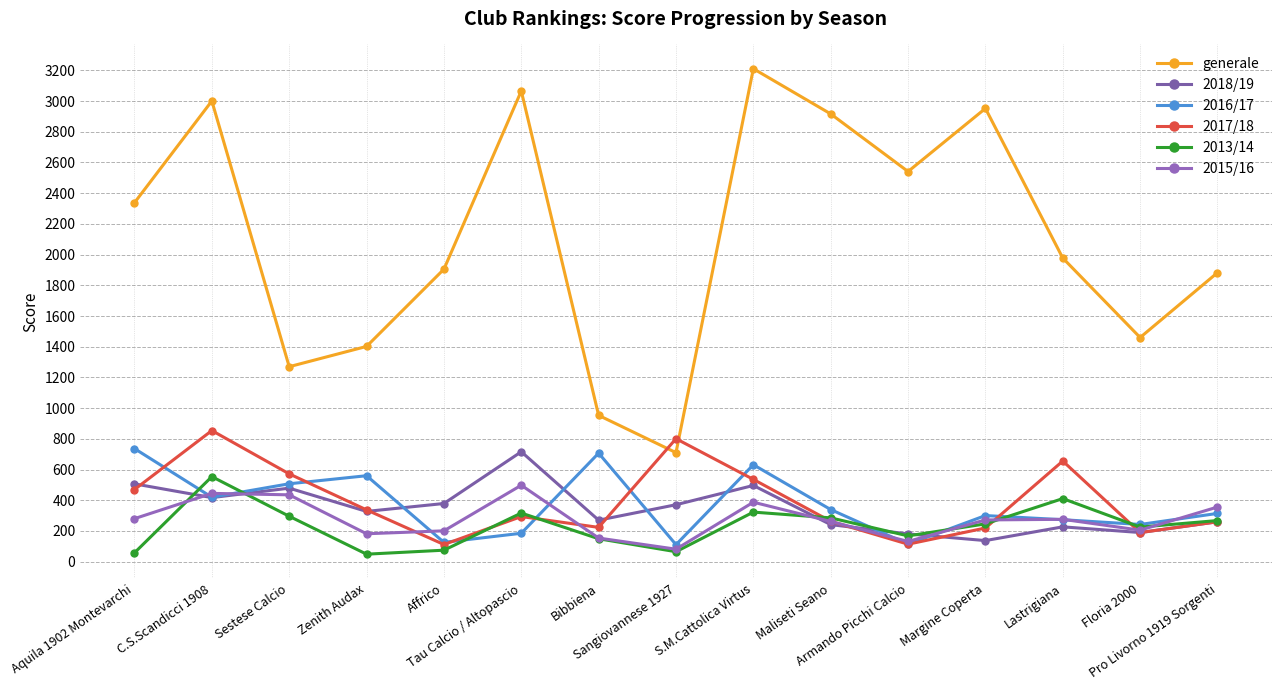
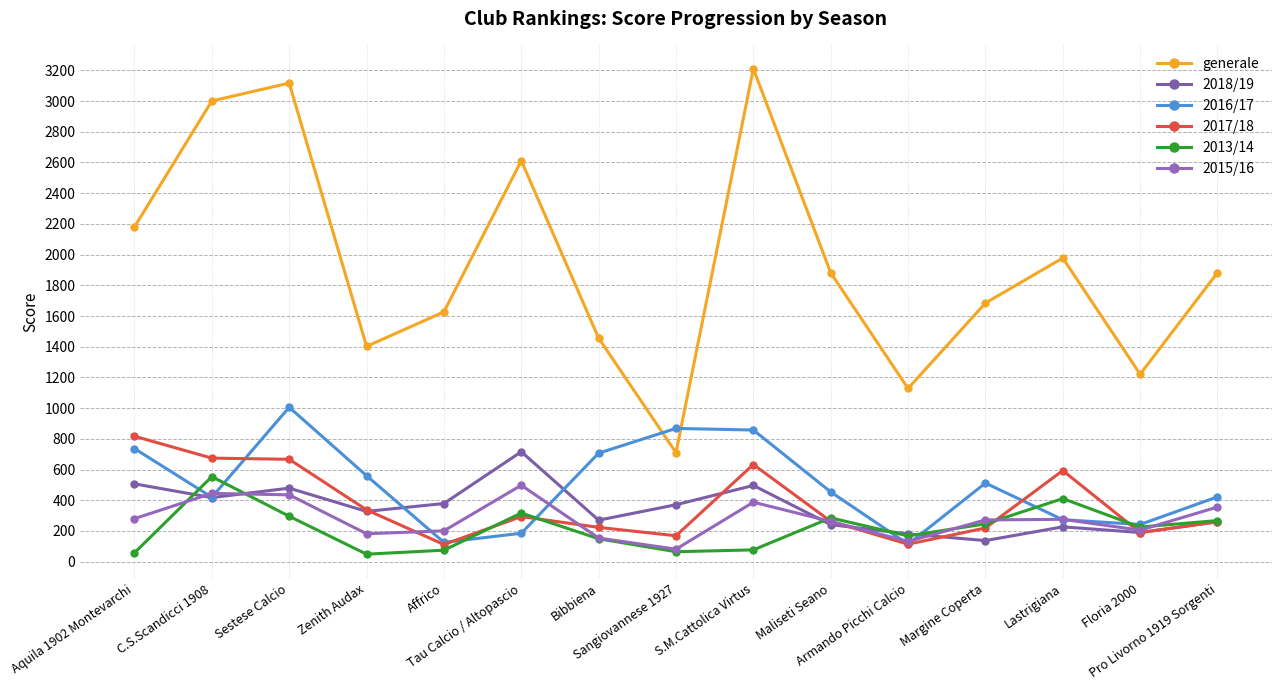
  {
    "generale": {
-     "Aquila 1902 Montevarchi": 2340,
+     "Aquila 1902 Montevarchi": 2180,
      "C.S.Scandicci 1908": 3000,
-     "Sestese Calcio": 1270,
+     "Sestese Calcio": 3120,
      "Zenith Audax": 1400,
-     "Affrico": 1910,
-     "Tau Calcio / Altopascio": 3070,
-     "Bibbiena": 950,
+     "Affrico": 1630,
+     "Tau Calcio / Altopascio": 2610,
+     "Bibbiena": 1460,
      "Sangiovannese 1927": 710,
      "S.M.Cattolica Virtus": 3210,
-     "Maliseti Seano": 2920,
-     "Armando Picchi Calcio": 2540,
-     "Margine Coperta": 2950,
+     "Maliseti Seano": 1880,
+     "Armando Picchi Calcio": 1130,
+     "Margine Coperta": 1680,
      "Lastrigiana": 1980,
-     "Floria 2000": 1460,
+     "Floria 2000": 1220,
      "Pro Livorno 1919 Sorgenti": 1880
    },
    "2016/17": {
      "Aquila 1902 Montevarchi": 740,
-     "Sestese Calcio": 510,
+     "Sestese Calcio": 1010,
      "Zenith Audax": 560,
      "Tau Calcio / Altopascio": 190,
      "Bibbiena": 710,
-     "Sangiovannese 1927": 110,
-     "S.M.Cattolica Virtus": 630,
-     "Maliseti Seano": 340,
-     "Margine Coperta": 300,
+     "Sangiovannese 1927": 870,
+     "S.M.Cattolica Virtus": 860,
+     "Maliseti Seano": 450,
+     "Margine Coperta": 510,
      "Floria 2000": 240,
-     "Pro Livorno 1919 Sorgenti": 310
+     "Pro Livorno 1919 Sorgenti": 420
    },
    "2017/18": {
-     "Aquila 1902 Montevarchi": 470,
-     "C.S.Scandicci 1908": 850,
-     "Sestese Calcio": 570,
+     "Aquila 1902 Montevarchi": 820,
+     "C.S.Scandicci 1908": 670,
+     "Sestese Calcio": 670,
      "Tau Calcio / Altopascio": 290,
      "Bibbiena": 220,
-     "Sangiovannese 1927": 800,
-     "S.M.Cattolica Virtus": 540,
+     "Sangiovannese 1927": 170,
+     "S.M.Cattolica Virtus": 630,
      "Margine Coperta": 220,
-     "Lastrigiana": 660
+     "Lastrigiana": 590
    },
    "2013/14": {
      "Aquila 1902 Montevarchi": 60,
      "C.S.Scandicci 1908": 550,
      "Sestese Calcio": 300,
      "Zenith Audax": 50,
      "Affrico": 80,
      "Tau Calcio / Altopascio": 320,
-     "S.M.Cattolica Virtus": 320,
+     "S.M.Cattolica Virtus": 80,
      "Maliseti Seano": 290,
      "Margine Coperta": 250,
      "Lastrigiana": 410,
      "Floria 2000": 230
    }
  }
